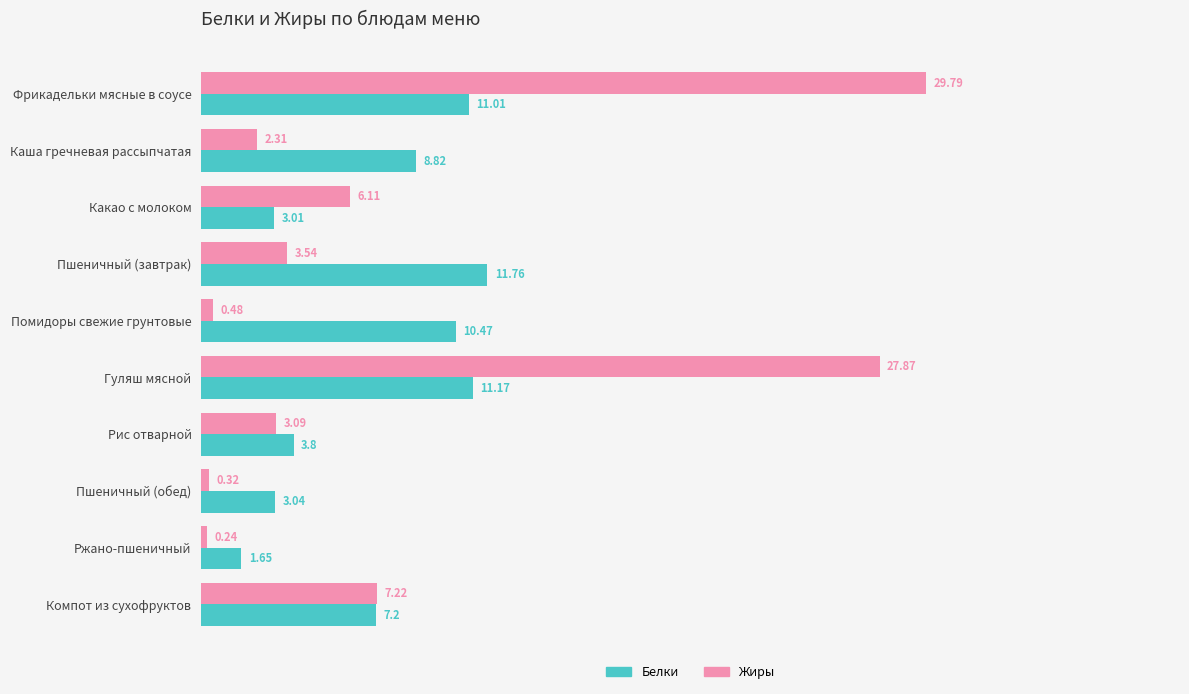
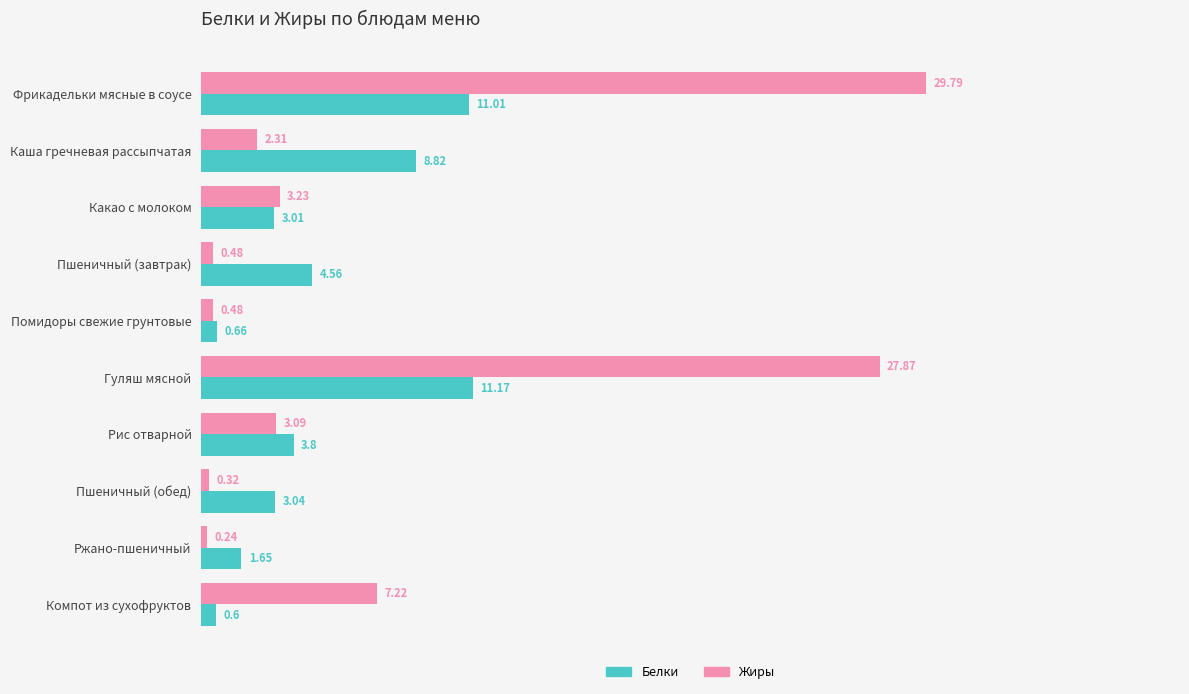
  {
    "Белки": {
      "Фрикадельки мясные в соусе": 11.01,
      "Каша гречневая рассыпчатая": 8.82,
      "Какао с молоком": 3.01,
-     "Пшеничный (завтрак)": 11.76,
-     "Помидоры свежие грунтовые": 10.47,
+     "Пшеничный (завтрак)": 4.56,
+     "Помидоры свежие грунтовые": 0.66,
      "Гуляш мясной": 11.17,
      "Рис отварной": 3.8,
      "Пшеничный (обед)": 3.04,
      "Ржано-пшеничный": 1.65,
-     "Компот из сухофруктов": 7.2
+     "Компот из сухофруктов": 0.6
    },
    "Жиры": {
      "Фрикадельки мясные в соусе": 29.79,
      "Каша гречневая рассыпчатая": 2.31,
-     "Какао с молоком": 6.11,
-     "Пшеничный (завтрак)": 3.54,
+     "Какао с молоком": 3.23,
+     "Пшеничный (завтрак)": 0.48,
      "Помидоры свежие грунтовые": 0.48,
      "Гуляш мясной": 27.87,
      "Рис отварной": 3.09,
      "Пшеничный (обед)": 0.32,
      "Ржано-пшеничный": 0.24,
      "Компот из сухофруктов": 7.22
    }
  }
